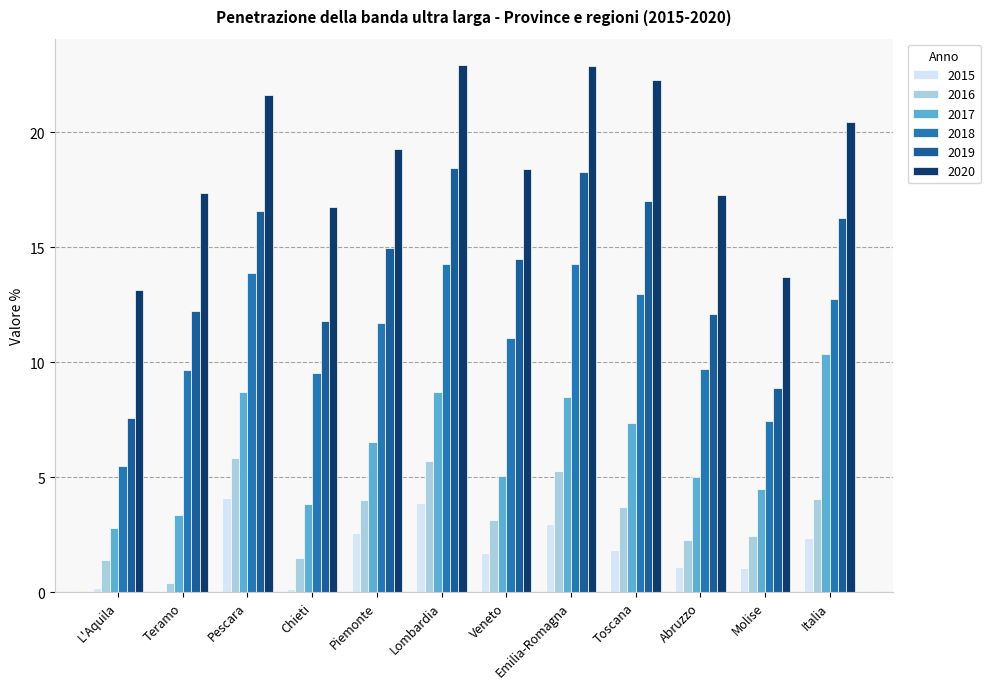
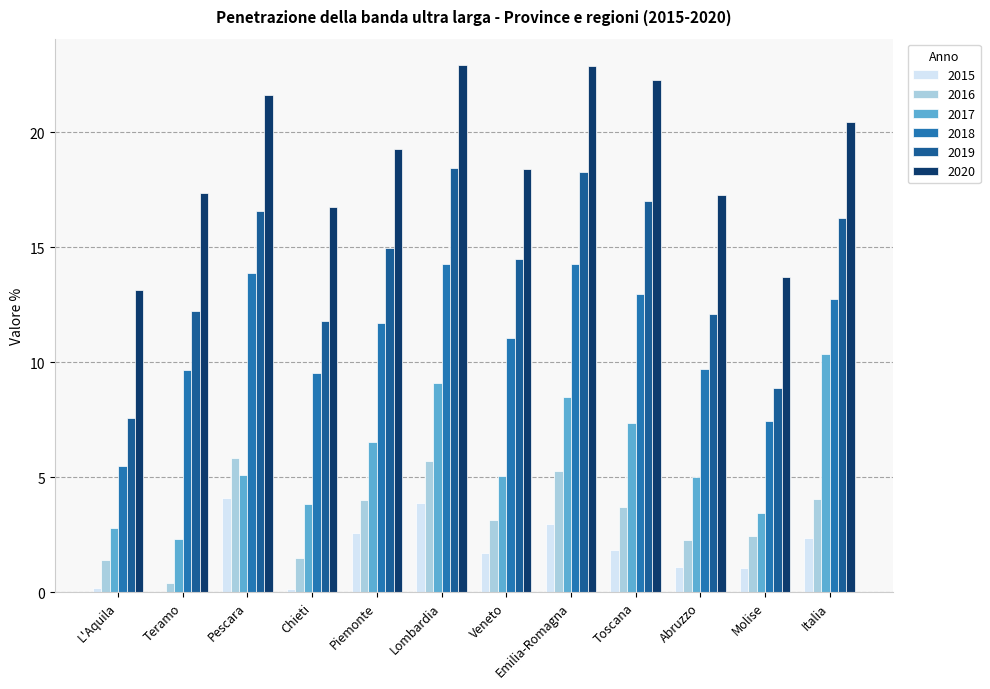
  {
    "2017": {
      "L'Aquila": 2.8,
-     "Teramo": 3.4,
-     "Pescara": 8.7,
+     "Teramo": 2.3,
+     "Pescara": 5.1,
      "Chieti": 3.8,
      "Piemonte": 6.5,
-     "Lombardia": 8.7,
+     "Lombardia": 9.1,
      "Veneto": 5.1,
      "Emilia-Romagna": 8.5,
      "Toscana": 7.3,
      "Abruzzo": 5.0,
-     "Molise": 4.5,
+     "Molise": 3.4,
      "Italia": 10.4
    }
  }
